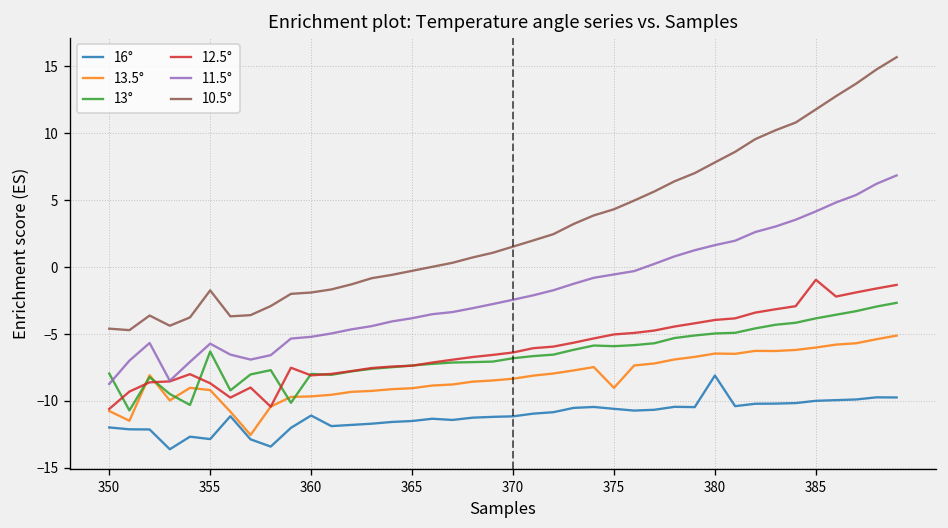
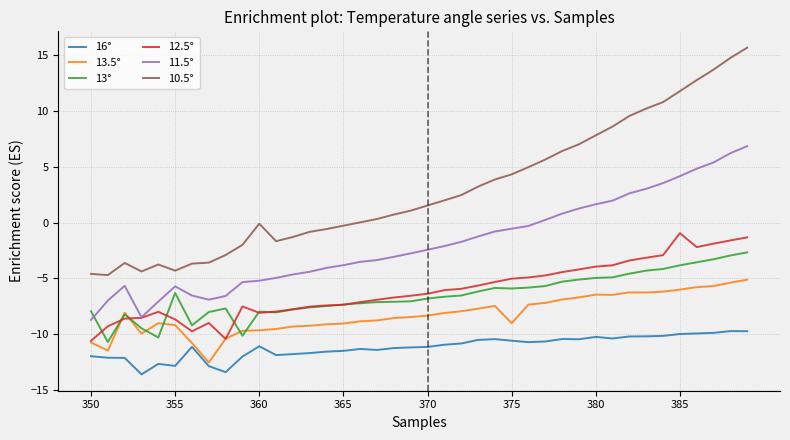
  {
    "16°": {
      "350": -12.0,
      "355": -12.9,
      "360": -11.1,
      "365": -11.5,
      "370": -11.2,
      "375": -10.6,
-     "380": -8.1,
+     "380": -10.3,
      "385": -10.0
    },
    "13.5°": {
      "355": -9.2,
      "360": -9.7,
      "365": -9.1,
      "370": -8.3,
      "375": -9.0,
      "380": -6.5,
      "385": -6.0
    },
    "13°": {
      "350": -8.0,
      "355": -6.3,
      "370": -6.8,
      "375": -5.9,
      "380": -5.0,
      "385": -3.8
    },
    "12.5°": {
      "355": -8.7,
      "370": -6.4,
      "375": -5.0,
      "380": -4.0,
      "385": -1.0
    },
    "11.5°": {
      "350": -8.7,
      "355": -5.7,
      "360": -5.2,
      "365": -3.8,
      "370": -2.4,
      "375": -0.6,
      "380": 1.6,
      "385": 4.2
    },
    "10.5°": {
      "350": -4.6,
-     "355": -1.7,
-     "360": -1.9,
+     "355": -4.3,
+     "360": -0.1,
      "365": -0.3,
      "370": 1.5,
      "375": 4.3,
      "380": 7.8,
      "385": 11.8
    }
  }
